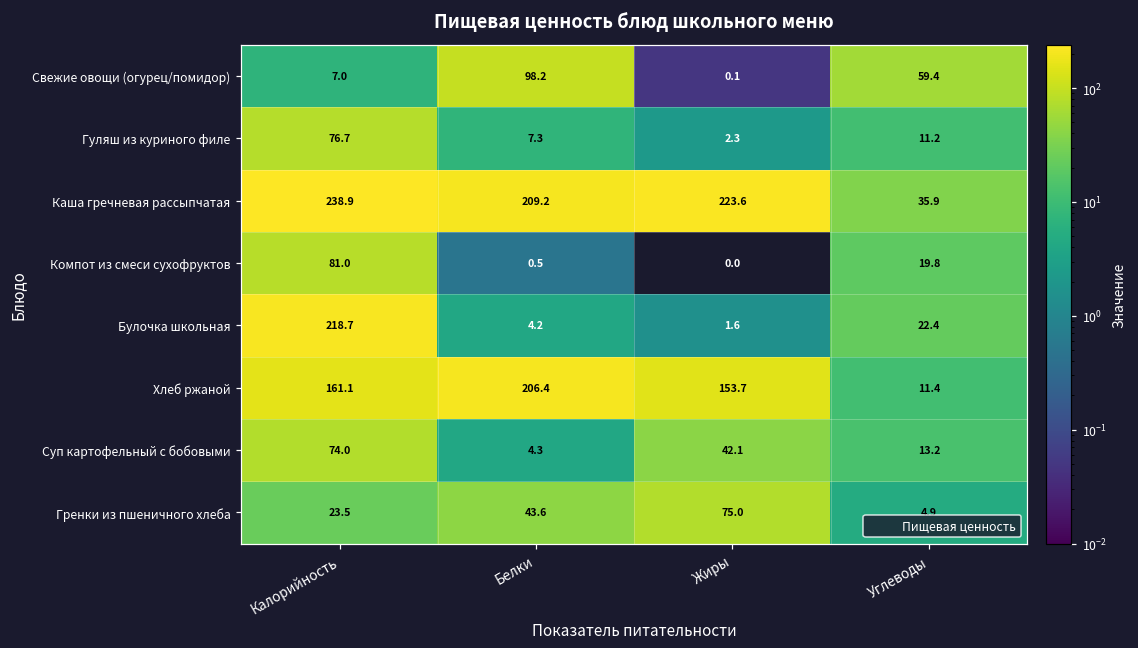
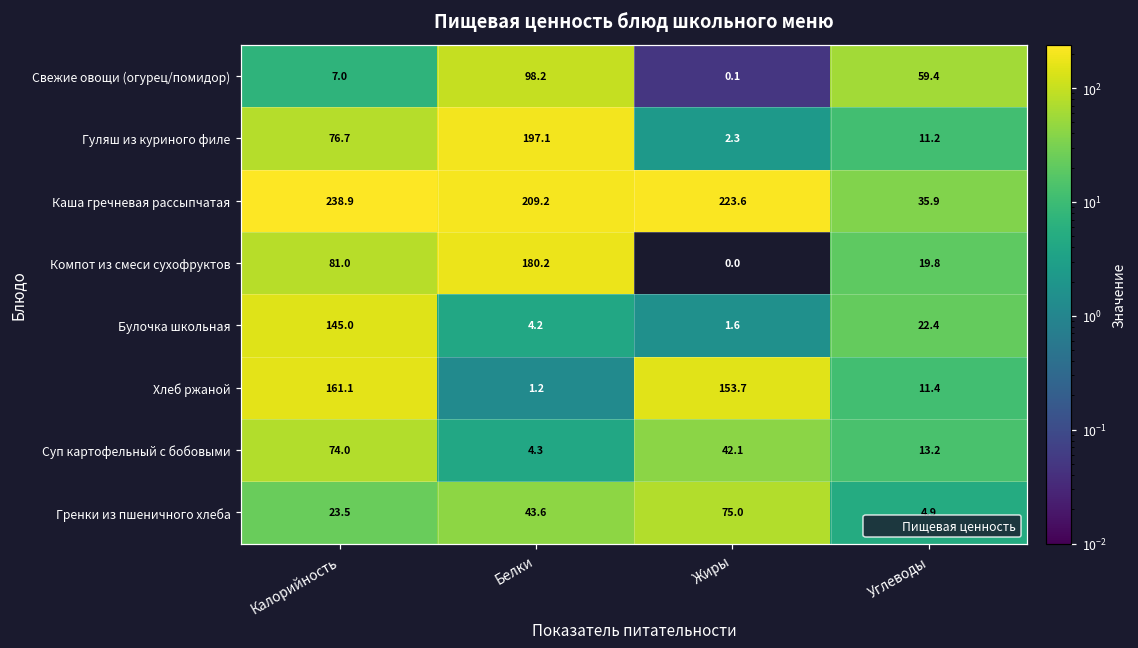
  {
    "Свежие овощи (огурец/помидор)": {
      "Калорийность": 7.0,
      "Белки": 98.2,
      "Жиры": 0.1,
      "Углеводы": 59.4
    },
    "Гуляш из куриного филе": {
      "Калорийность": 76.7,
-     "Белки": 7.3,
+     "Белки": 197.1,
      "Жиры": 2.3,
      "Углеводы": 11.2
    },
    "Каша гречневая рассыпчатая": {
      "Калорийность": 238.9,
      "Белки": 209.2,
      "Жиры": 223.6,
      "Углеводы": 35.9
    },
    "Компот из смеси сухофруктов": {
      "Калорийность": 81.0,
-     "Белки": 0.5,
+     "Белки": 180.2,
      "Жиры": 0.0,
      "Углеводы": 19.8
    },
    "Булочка школьная": {
-     "Калорийность": 218.7,
+     "Калорийность": 145.0,
      "Белки": 4.2,
      "Жиры": 1.6,
      "Углеводы": 22.4
    },
    "Хлеб ржаной": {
      "Калорийность": 161.1,
-     "Белки": 206.4,
+     "Белки": 1.2,
      "Жиры": 153.7,
      "Углеводы": 11.4
    },
    "Суп картофельный с бобовыми": {
      "Калорийность": 74.0,
      "Белки": 4.3,
      "Жиры": 42.1,
      "Углеводы": 13.2
    },
    "Гренки из пшеничного хлеба": {
      "Калорийность": 23.5,
      "Белки": 43.6,
      "Жиры": 75.0
    }
  }
